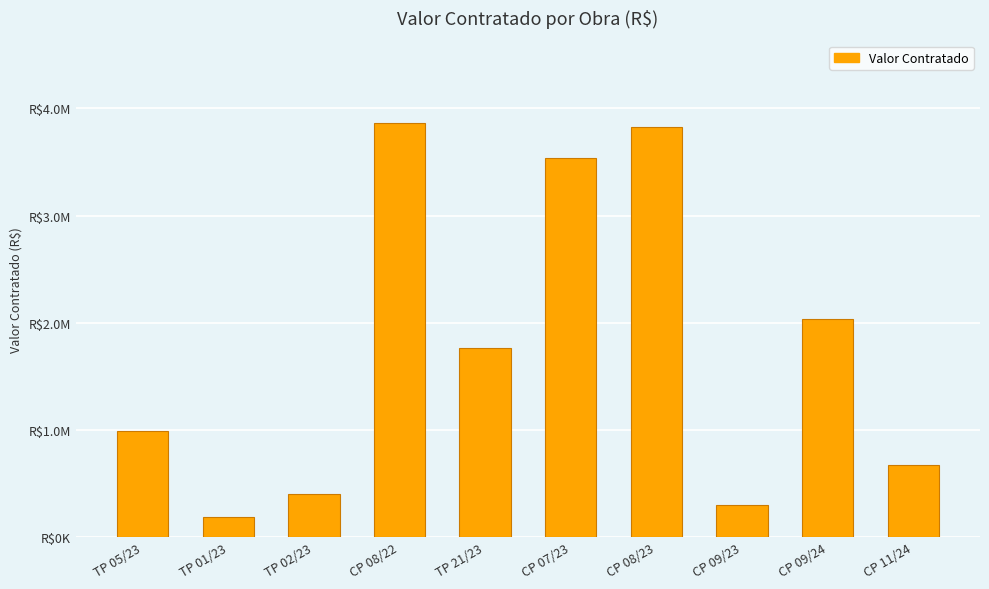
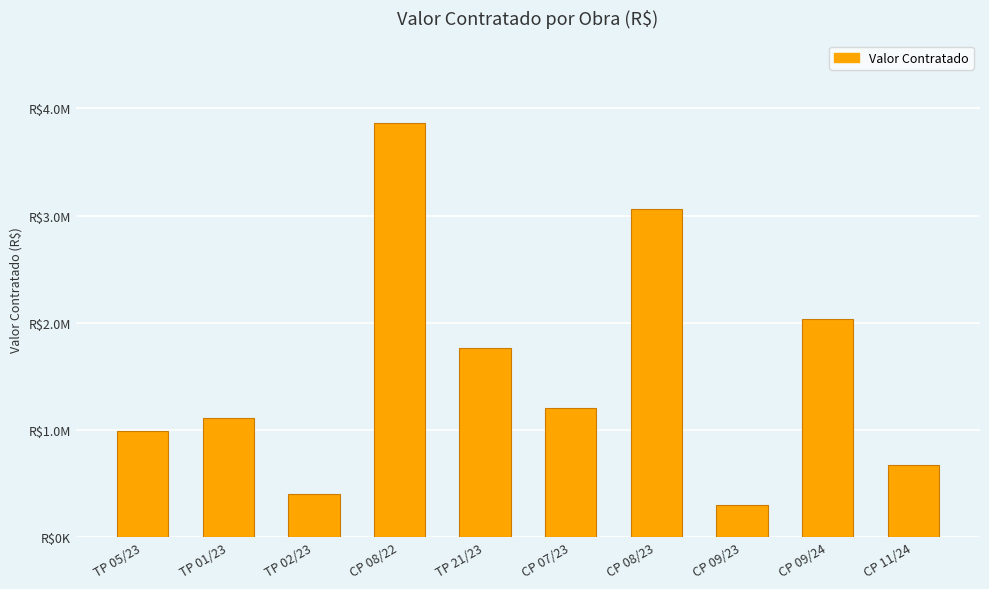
  {
    "TP 05/23": "R$990000",
-   "TP 01/23": "R$190000",
+   "TP 01/23": "R$1110000",
    "TP 02/23": "R$400000",
    "CP 08/22": "R$3860000",
    "TP 21/23": "R$1770000",
-   "CP 07/23": "R$3540000",
-   "CP 08/23": "R$3830000",
+   "CP 07/23": "R$1200000",
+   "CP 08/23": "R$3060000",
    "CP 09/23": "R$300000",
    "CP 09/24": "R$2040000",
    "CP 11/24": "R$680000"
  }
